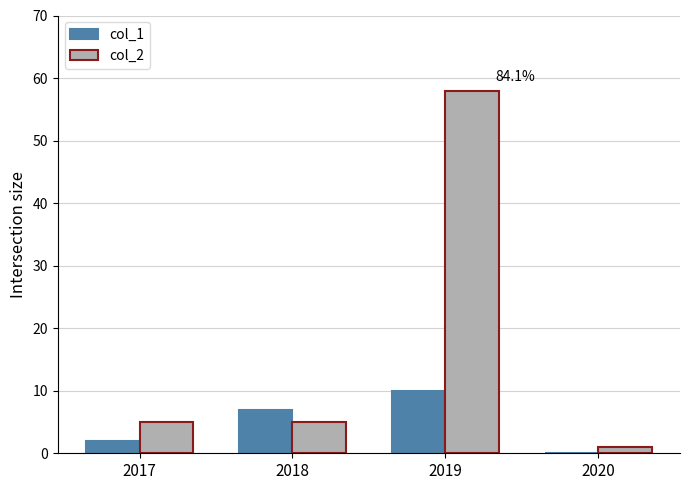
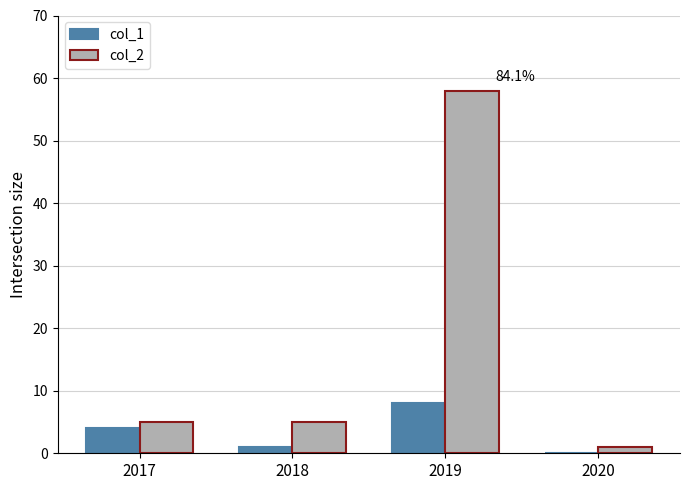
  {
    "col_1": {
-     "2017": 2,
-     "2018": 7,
-     "2019": 10,
+     "2017": 4,
+     "2018": 1,
+     "2019": 8,
      "2020": 0
    },
    "col_2": {
      "2017": 5,
      "2018": 5,
      "2020": 1
    }
  }
